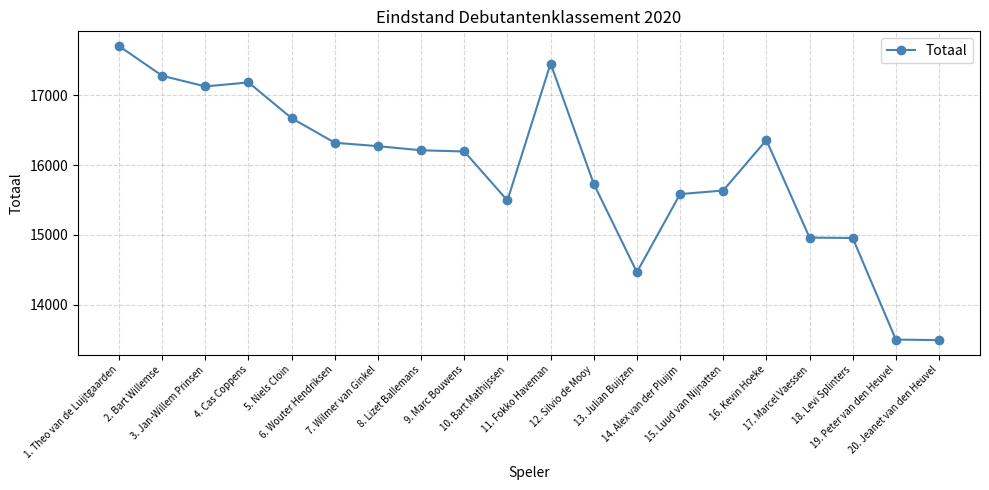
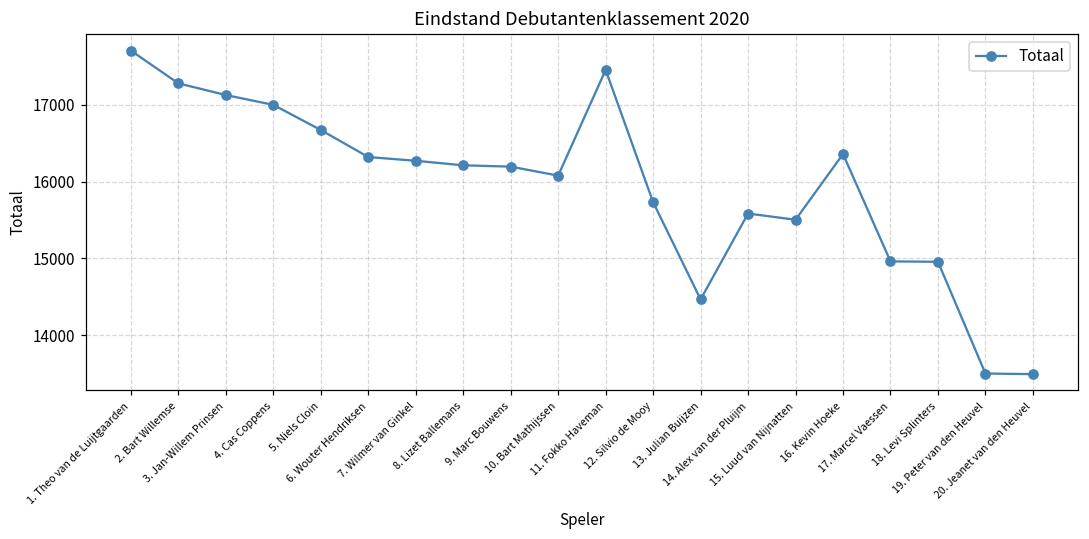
  {
    "1. Theo van de Luijtgaarden": 17700,
    "2. Bart Willemse": 17300,
    "3. Jan-Willem Prinsen": 17100,
-   "4. Cas Coppens": 17200,
+   "4. Cas Coppens": 17000,
    "5. Niels Cloin": 16700,
    "6. Wouter Hendriksen": 16300,
    "7. Wilmer van Ginkel": 16300,
    "8. Lizet Ballemans": 16200,
    "9. Marc Bouwens": 16200,
-   "10. Bart Mathijssen": 15500,
+   "10. Bart Mathijssen": 16100,
    "11. Fokko Haveman": 17500,
    "12. Silvio de Mooy": 15700,
    "13. Julian Buijzen": 14500,
    "14. Alex van der Pluijm": 15600,
-   "15. Luud van Nijnatten": 15600,
+   "15. Luud van Nijnatten": 15500,
    "16. Kevin Hoeke": 16400,
    "17. Marcel Vaessen": 15000,
    "18. Levi Splinters": 15000,
    "19. Peter van den Heuvel": 13500,
    "20. Jeanet van den Heuvel": 13500
  }
